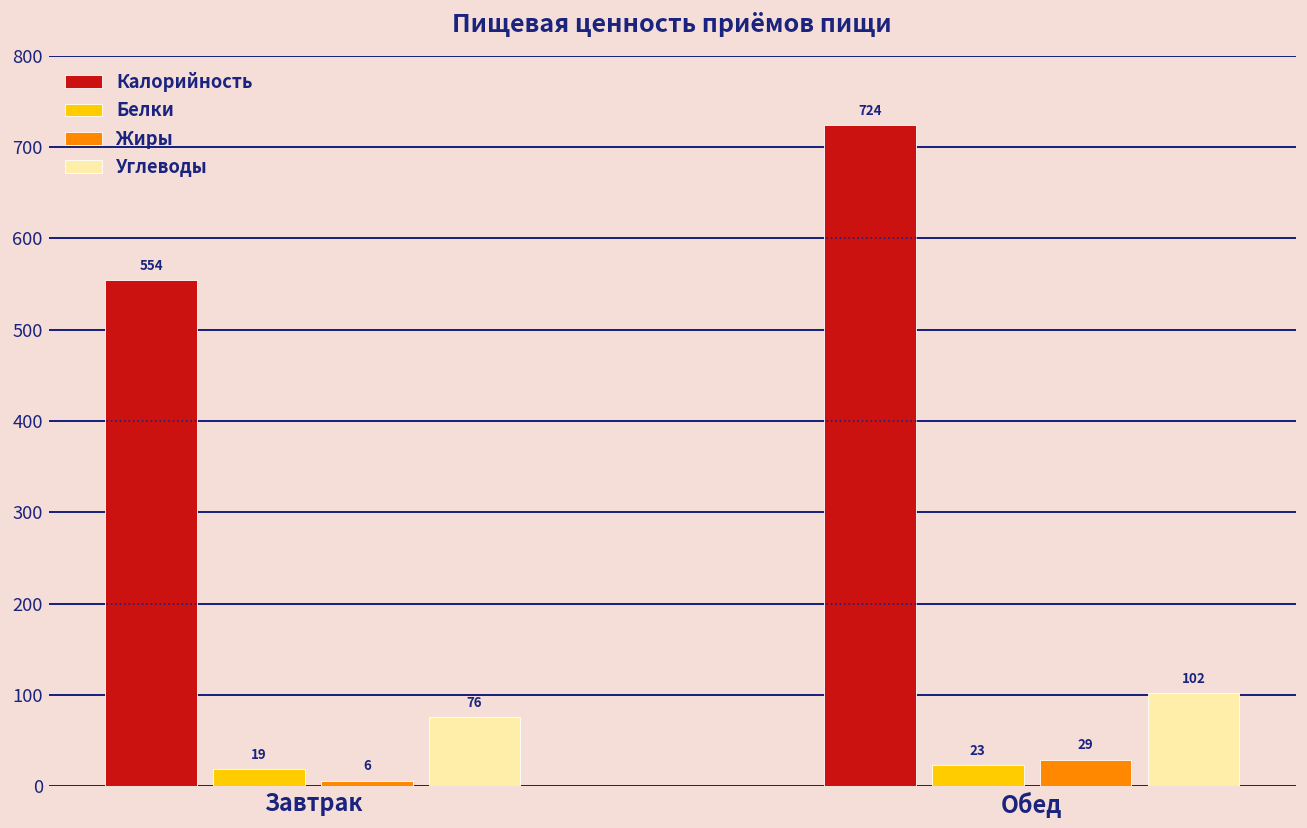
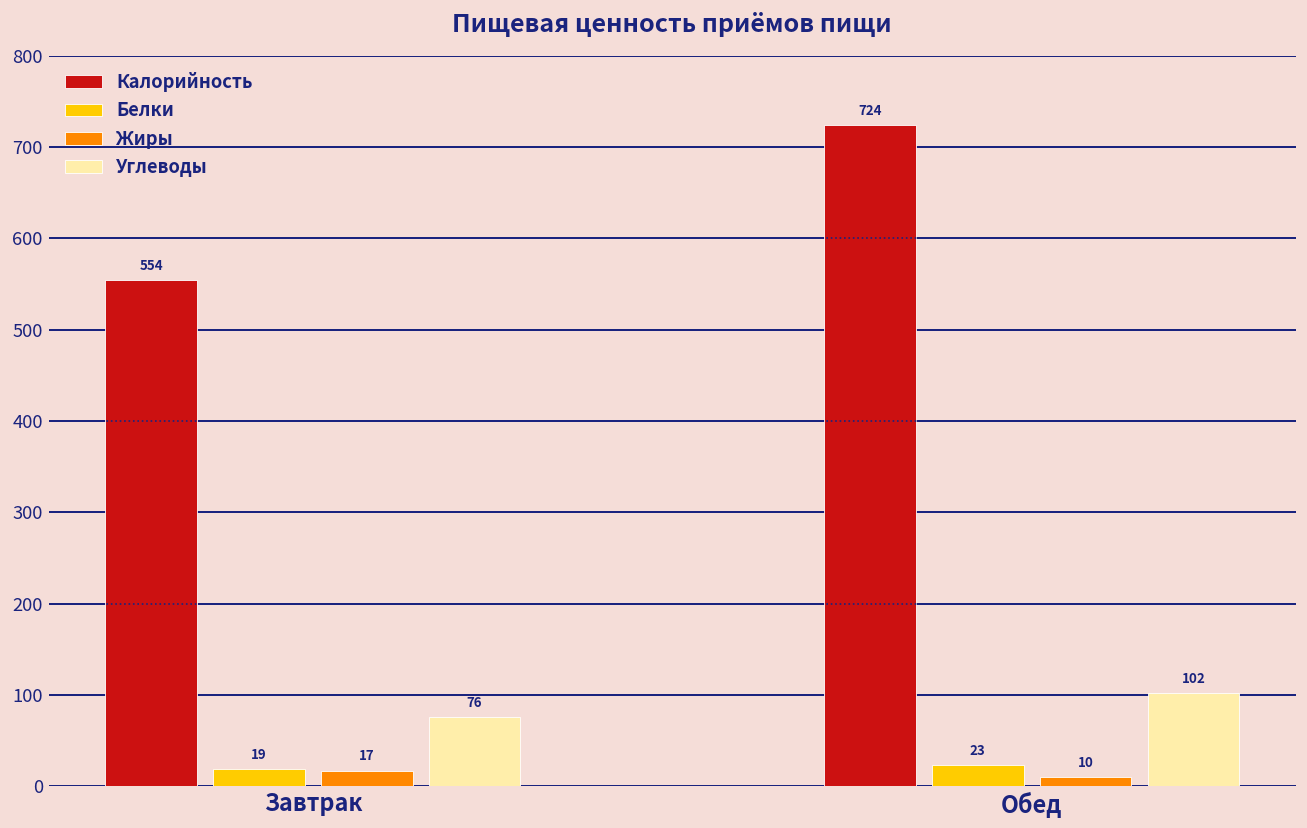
  {
    "Калорийность": {
      "Завтрак": 554,
      "Обед": 724
    },
    "Белки": {
      "Завтрак": 19,
      "Обед": 23
    },
    "Жиры": {
-     "Завтрак": 6,
-     "Обед": 29
+     "Завтрак": 17,
+     "Обед": 10
    },
    "Углеводы": {
      "Завтрак": 76,
      "Обед": 102
    }
  }
